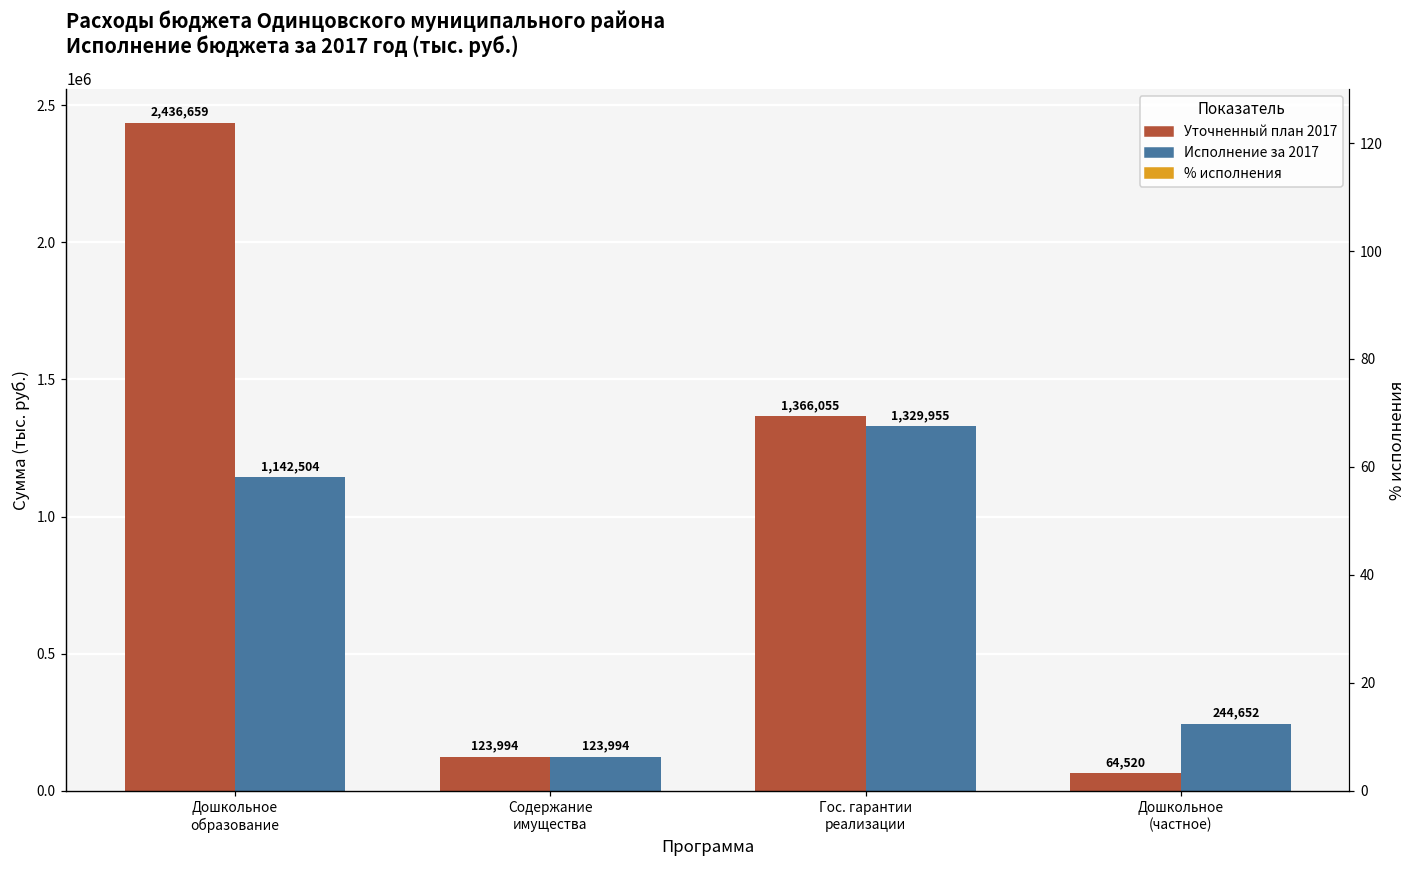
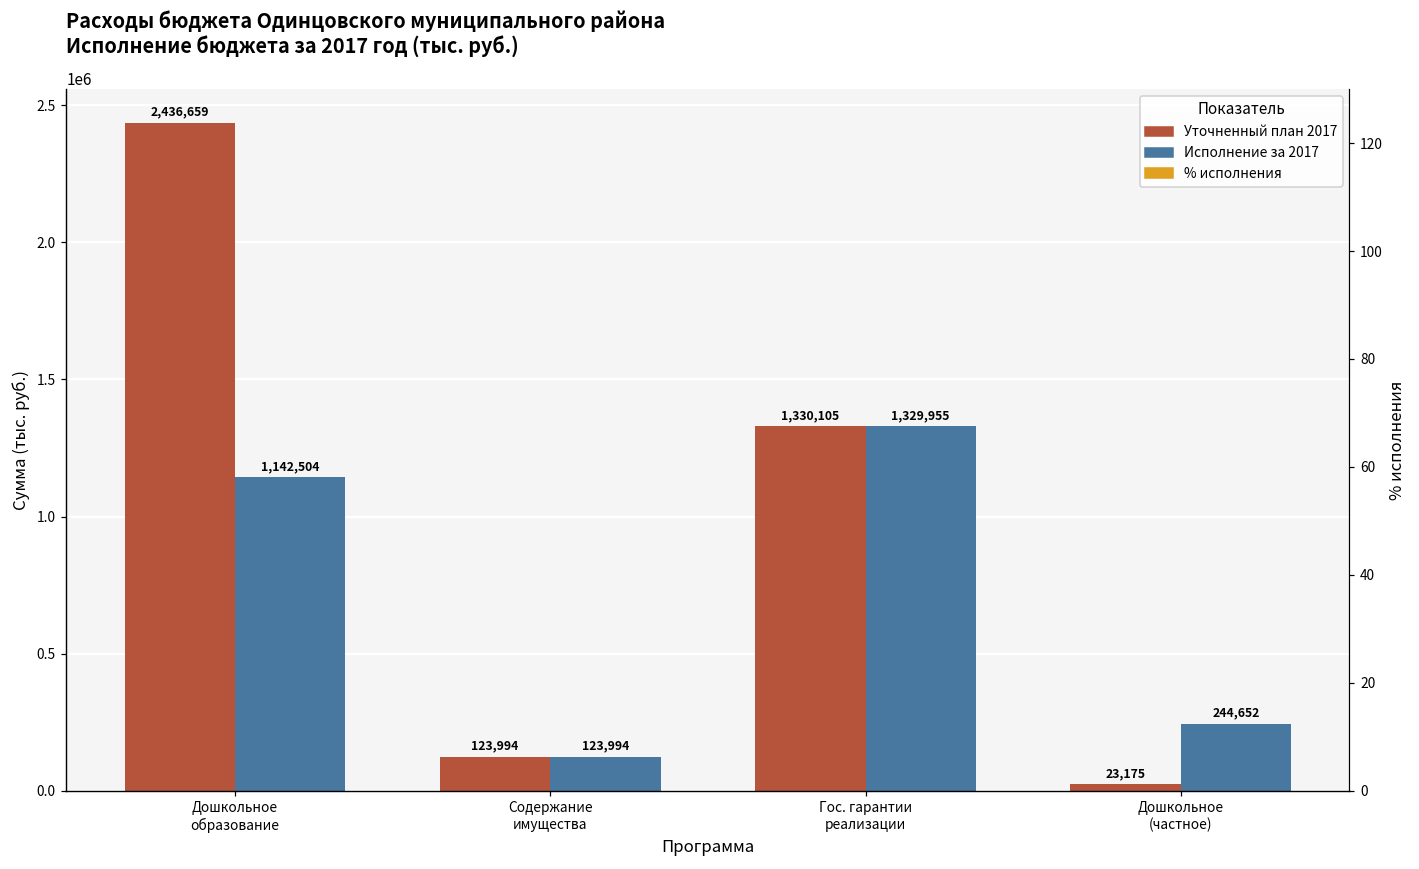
  {
    "Уточненный план 2017": {
      "Дошкольное образование": "2,436,659",
      "Содержание имущества": "123,994",
-     "Гос. гарантии реализации": "1,366,055",
-     "Дошкольное (частное)": "64,520"
+     "Гос. гарантии реализации": "1,330,105",
+     "Дошкольное (частное)": "23,175"
    },
    "Исполнение за 2017": {
      "Дошкольное образование": "1,142,504",
      "Содержание имущества": "123,994",
      "Гос. гарантии реализации": "1,329,955",
      "Дошкольное (частное)": "244,652"
    }
  }
